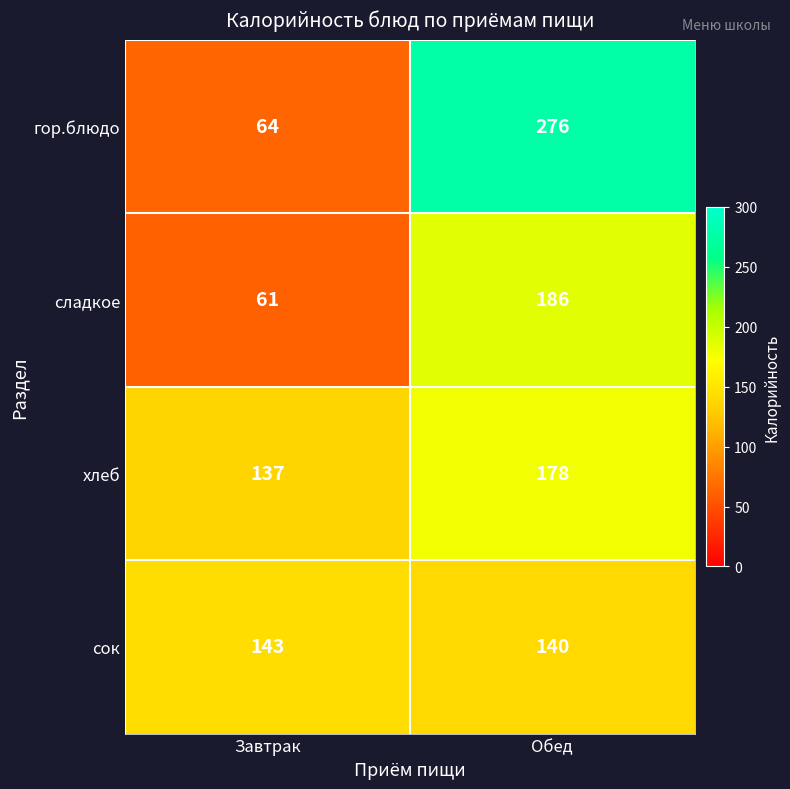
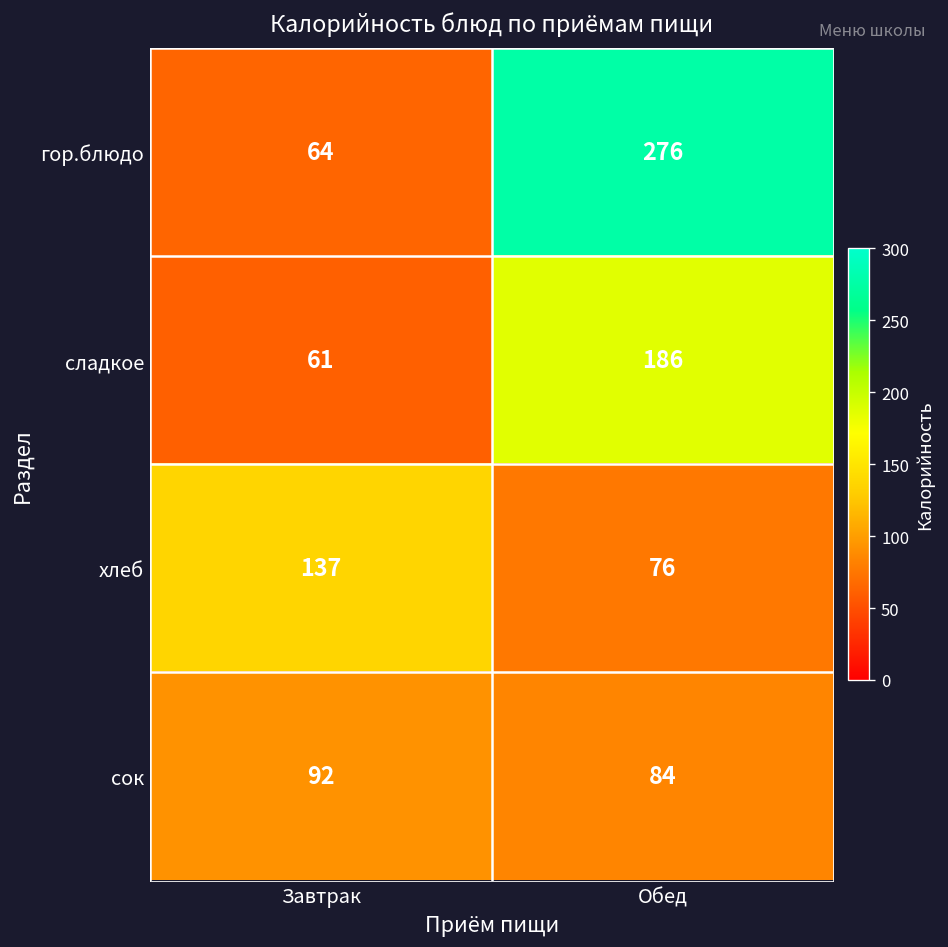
  {
    "гор.блюдо": {
      "Завтрак": 64,
      "Обед": 276
    },
    "сладкое": {
      "Завтрак": 61,
      "Обед": 186
    },
    "хлеб": {
      "Завтрак": 137,
-     "Обед": 178
+     "Обед": 76
    },
    "сок": {
-     "Завтрак": 143,
-     "Обед": 140
+     "Завтрак": 92,
+     "Обед": 84
    }
  }
